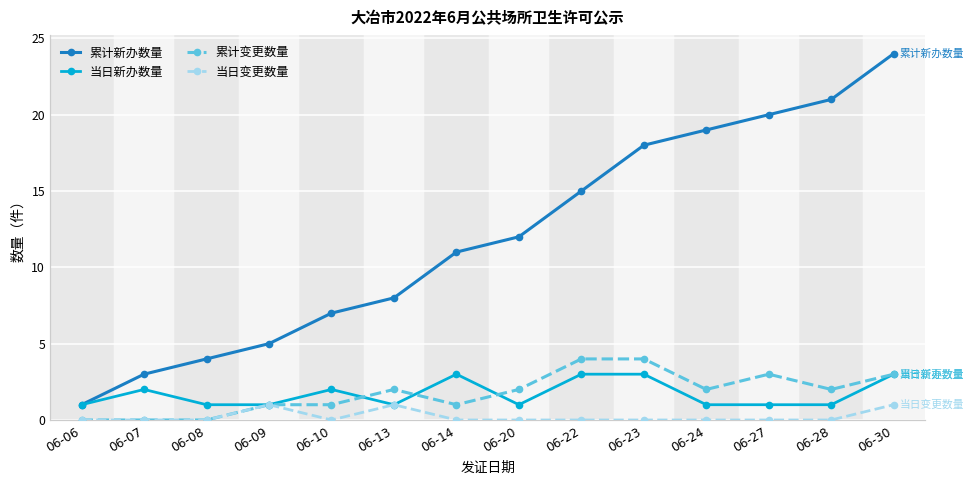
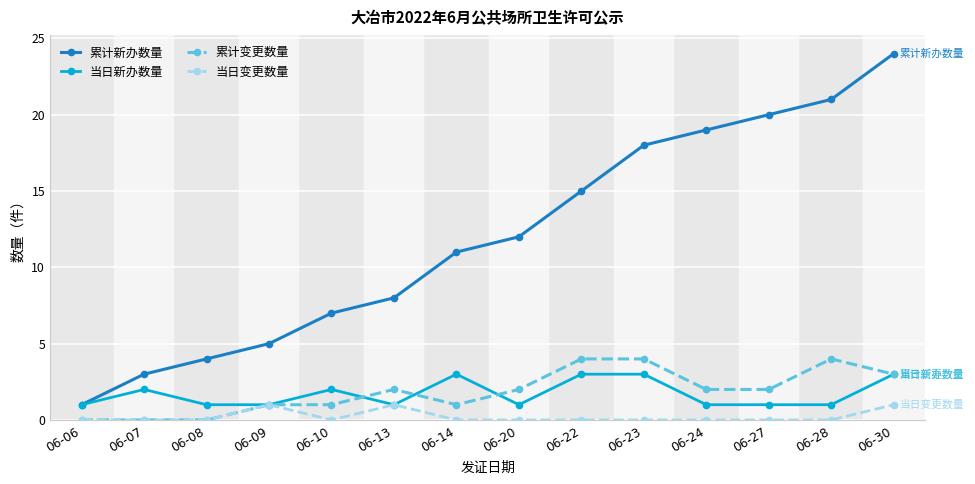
  {
    "累计变更数量": {
      "06-10": 1,
      "06-13": 2,
      "06-14": 1,
      "06-20": 2,
      "06-22": 4,
      "06-23": 4,
      "06-24": 2,
-     "06-27": 3,
-     "06-28": 2
+     "06-27": 2,
+     "06-28": 4
    },
    "当日变更数量": {
      "06-10": 0,
      "06-14": 0,
      "06-20": 0,
      "06-22": 0,
      "06-23": 0,
      "06-24": 0,
      "06-27": 0,
      "06-28": 0,
      "06-30": 1
    }
  }
